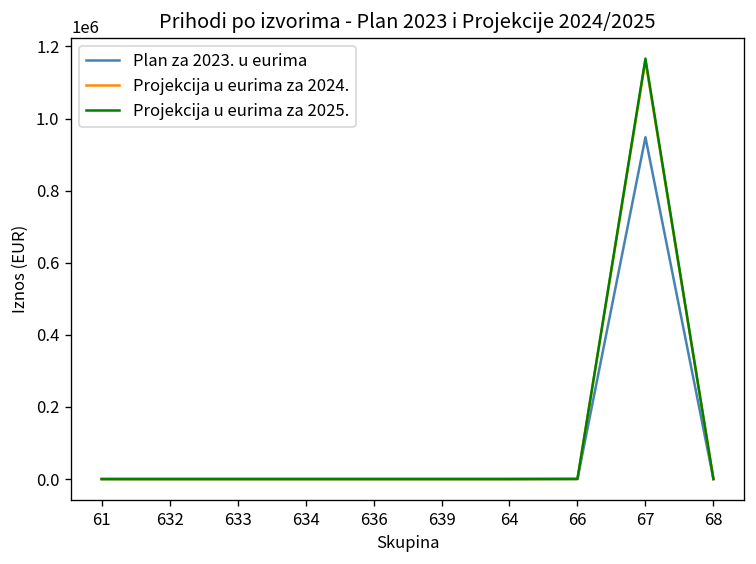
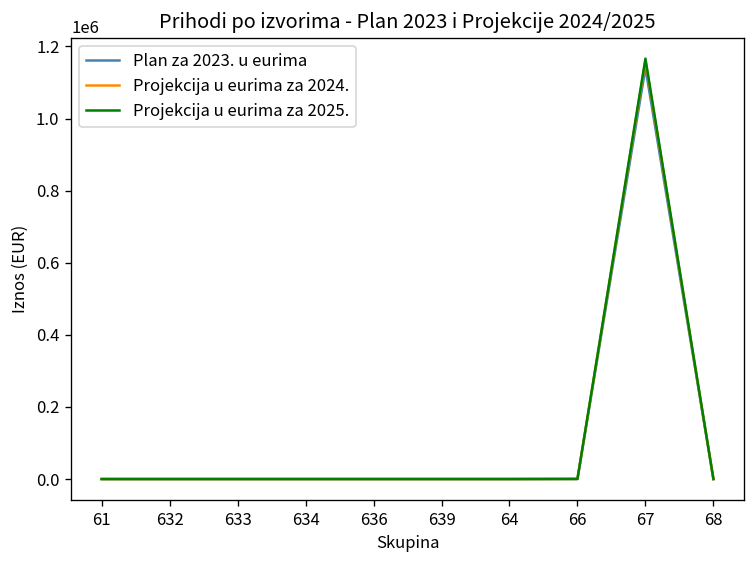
  {
    "Plan za 2023. u eurima": {
-     "67": 950000
+     "67": 1140000
    }
  }
